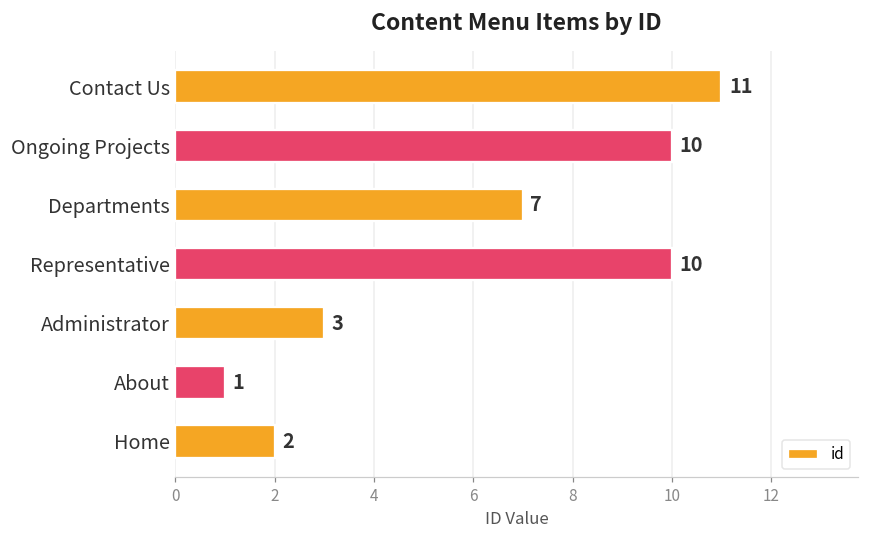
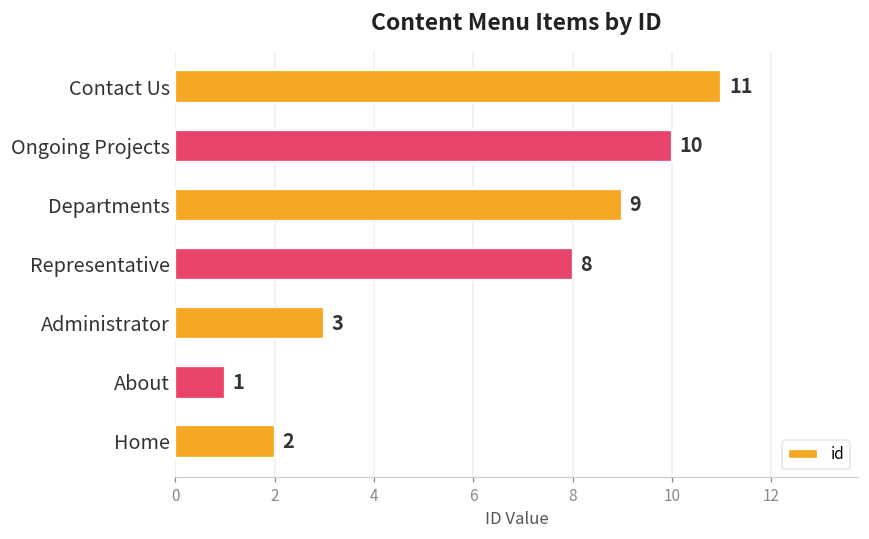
  {
    "Contact Us": 11,
    "Ongoing Projects": 10,
-   "Departments": 7,
-   "Representative": 10,
+   "Departments": 9,
+   "Representative": 8,
    "Administrator": 3,
    "About": 1,
    "Home": 2
  }
